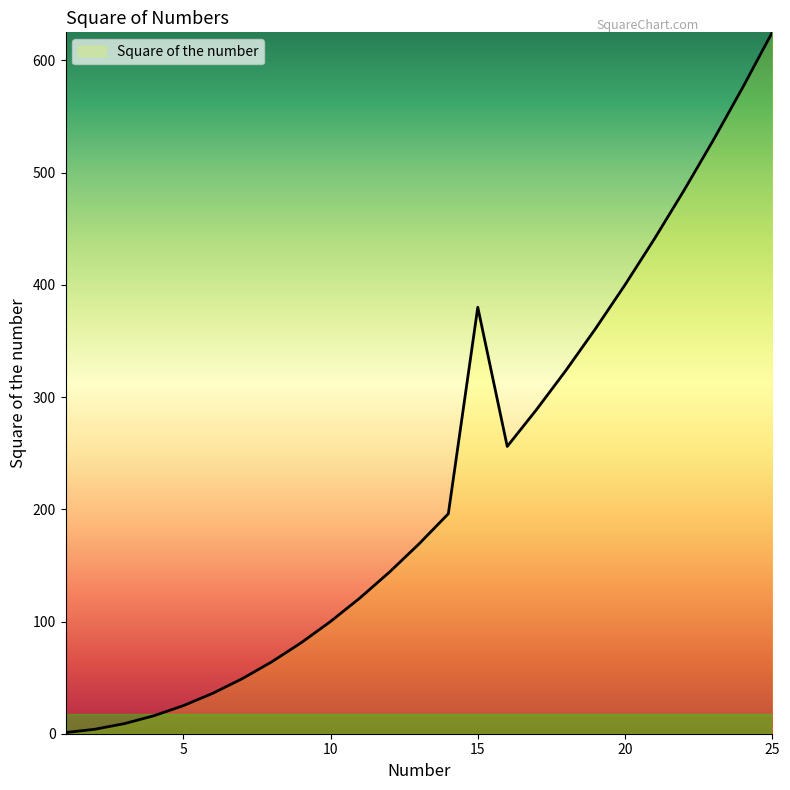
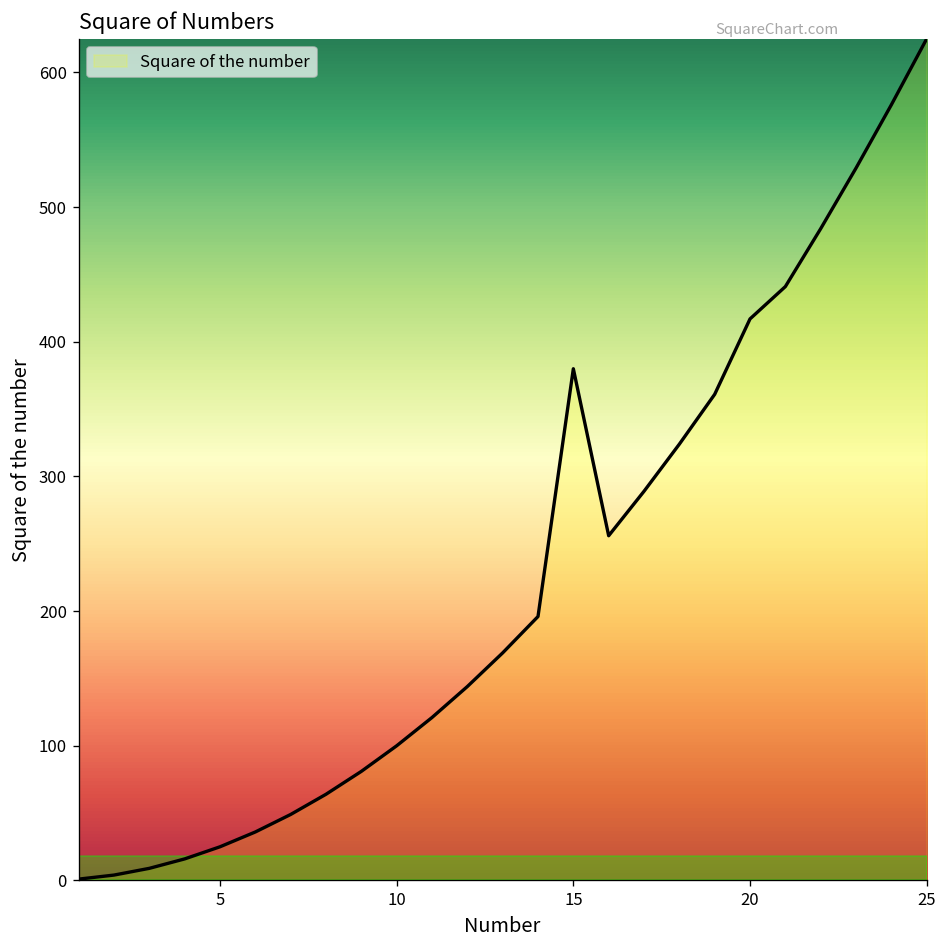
  {
    "5": 25,
    "10": 100,
    "15": 380,
-   "20": 400,
+   "20": 417,
    "25": 625
  }
